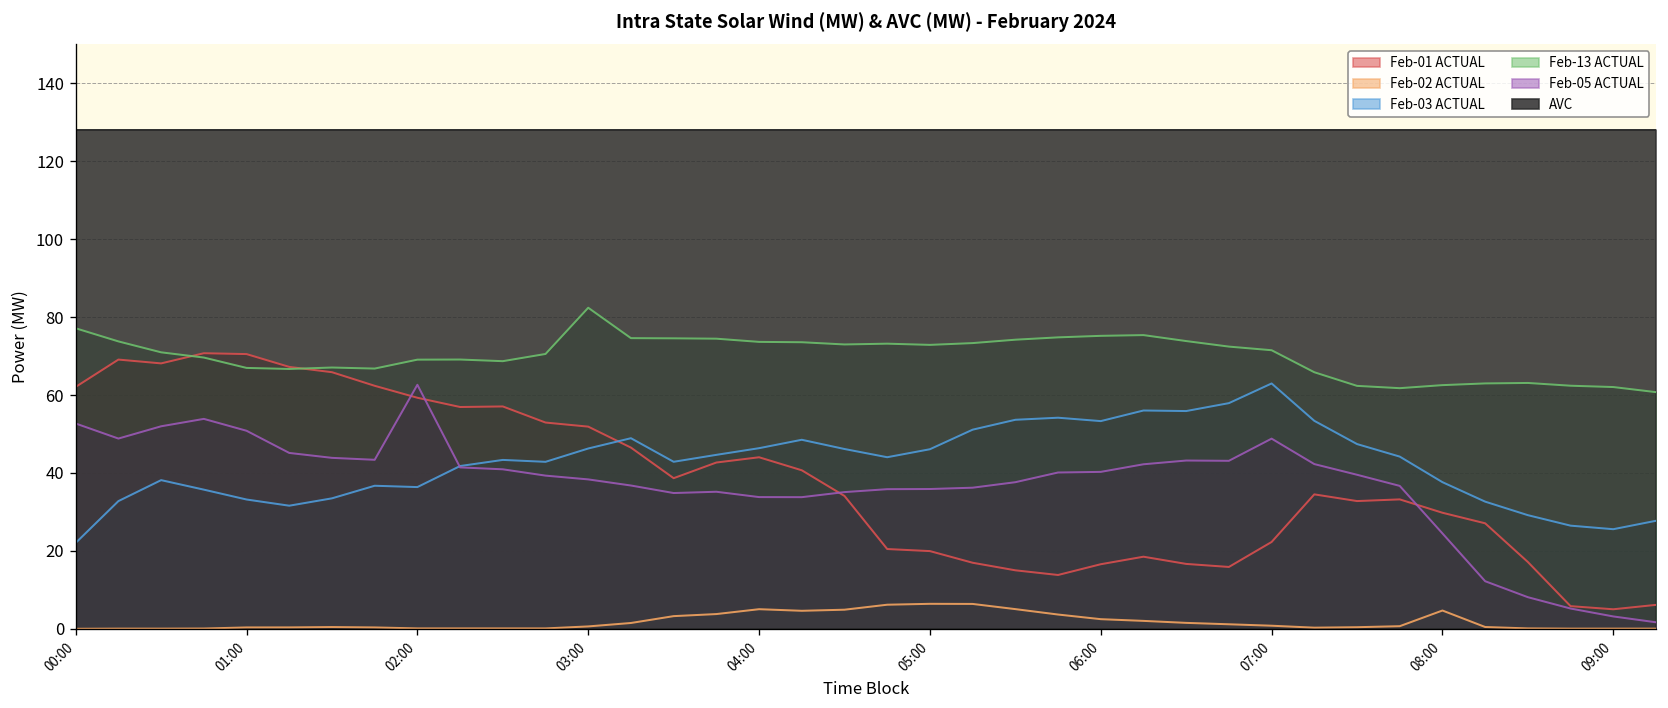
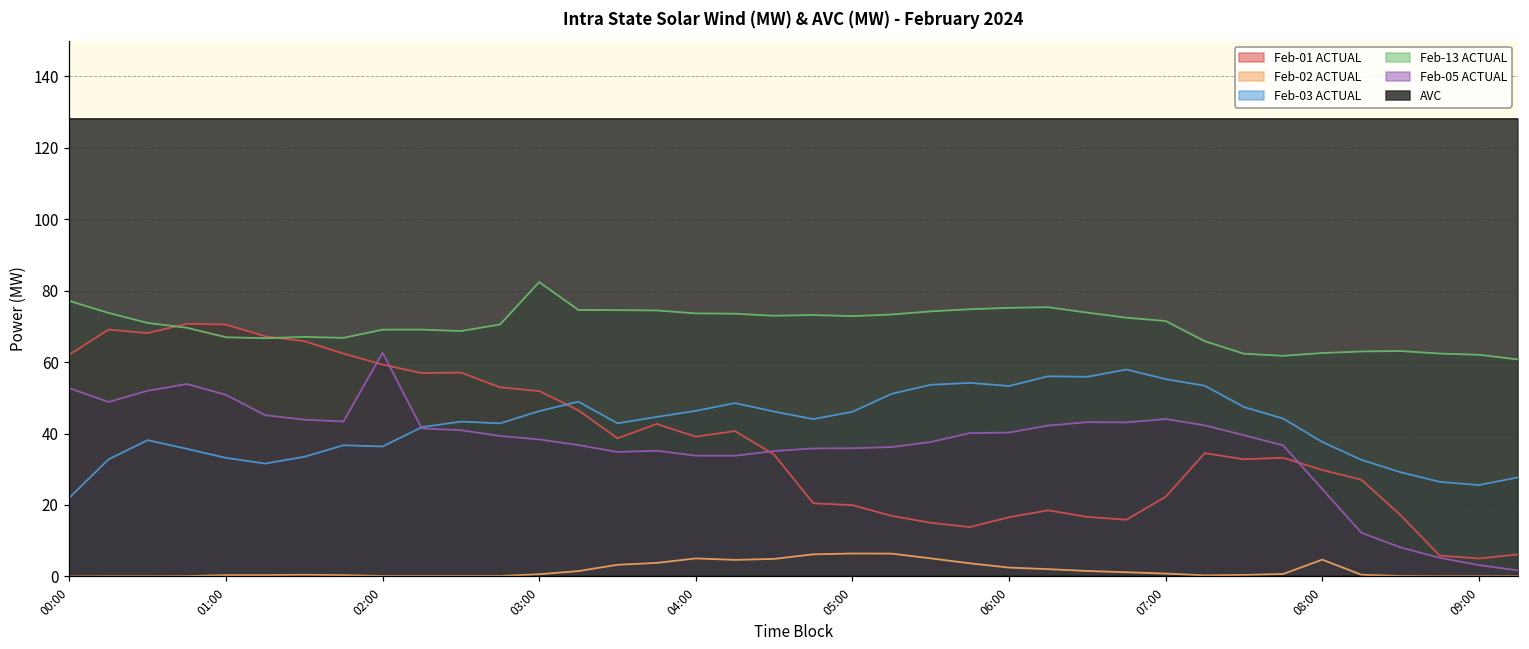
  {
    "Feb-01 ACTUAL": {
      "00:00": 62,
      "01:00": 71,
      "02:00": 59,
      "03:00": 52,
-     "04:00": 44,
+     "04:00": 39,
      "05:00": 20,
      "06:00": 17,
      "07:00": 22,
      "08:00": 30,
      "09:00": 5
    },
    "Feb-02 ACTUAL": {
      "00:00": 0,
      "01:00": 0,
      "02:00": 0,
      "03:00": 1,
      "04:00": 5,
      "05:00": 6,
      "06:00": 2,
      "07:00": 1,
      "08:00": 5,
      "09:00": 0
    },
    "Feb-03 ACTUAL": {
      "00:00": 22,
      "01:00": 33,
      "02:00": 36,
      "03:00": 46,
      "04:00": 46,
      "05:00": 46,
      "06:00": 53,
-     "07:00": 63,
+     "07:00": 55,
      "08:00": 38,
      "09:00": 26
    },
    "Feb-13 ACTUAL": {
      "00:00": 77,
      "01:00": 67,
      "02:00": 69,
      "03:00": 82,
      "04:00": 74,
      "05:00": 73,
      "06:00": 75,
      "07:00": 72,
      "08:00": 63,
      "09:00": 62
    },
    "Feb-05 ACTUAL": {
      "00:00": 53,
      "01:00": 51,
      "02:00": 63,
      "03:00": 38,
      "04:00": 34,
      "05:00": 36,
      "06:00": 40,
-     "07:00": 49,
+     "07:00": 44,
      "08:00": 24,
      "09:00": 3
    },
    "AVC": {
      "00:00": 128,
      "01:00": 128,
      "02:00": 128,
      "03:00": 128,
      "04:00": 128,
      "05:00": 128,
      "06:00": 128,
      "07:00": 128,
      "08:00": 128,
      "09:00": 128
    }
  }
